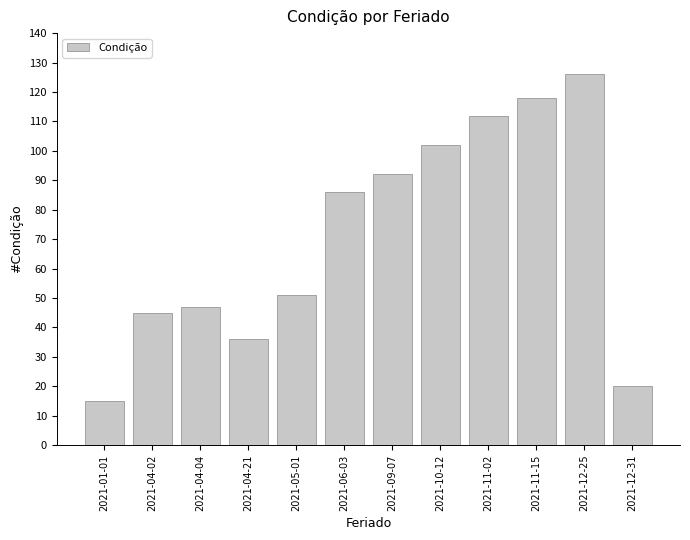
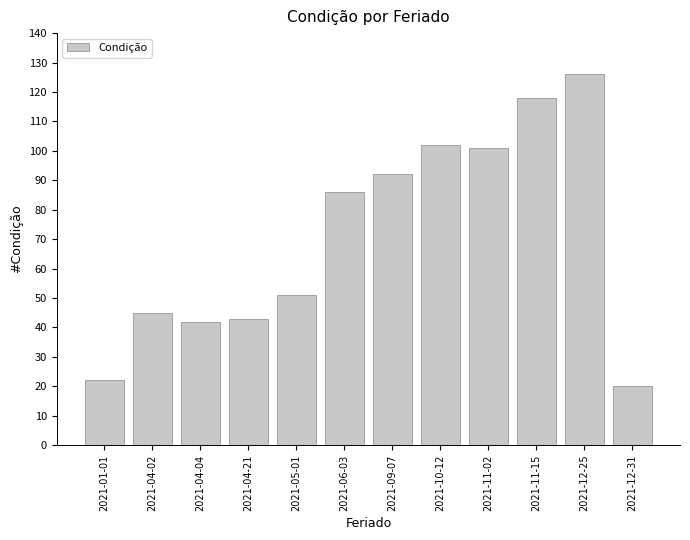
  {
-   "2021-01-01": 15,
+   "2021-01-01": 22,
    "2021-04-02": 45,
-   "2021-04-04": 47,
-   "2021-04-21": 36,
+   "2021-04-04": 42,
+   "2021-04-21": 43,
    "2021-05-01": 51,
    "2021-06-03": 86,
    "2021-09-07": 92,
    "2021-10-12": 102,
-   "2021-11-02": 112,
+   "2021-11-02": 101,
    "2021-11-15": 118,
    "2021-12-25": 126,
    "2021-12-31": 20
  }
